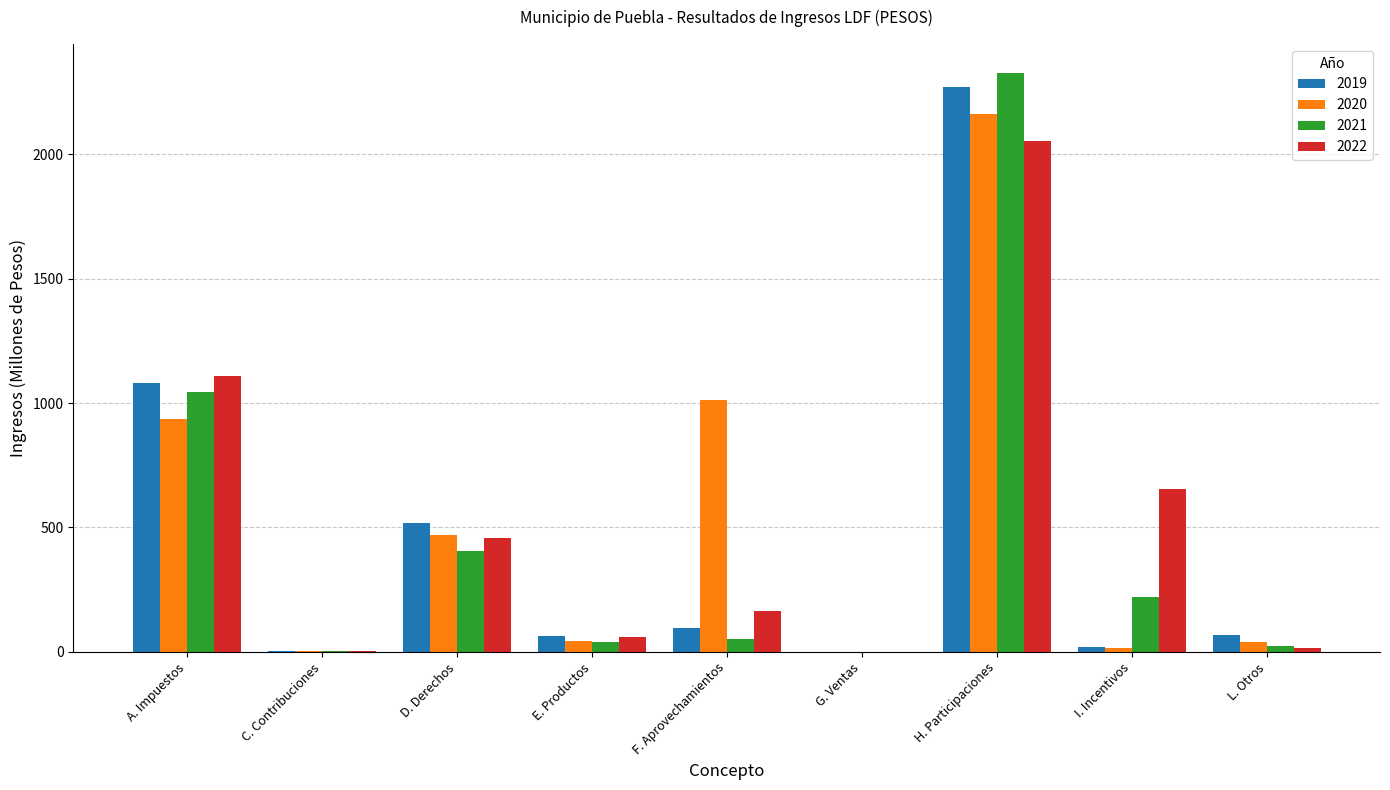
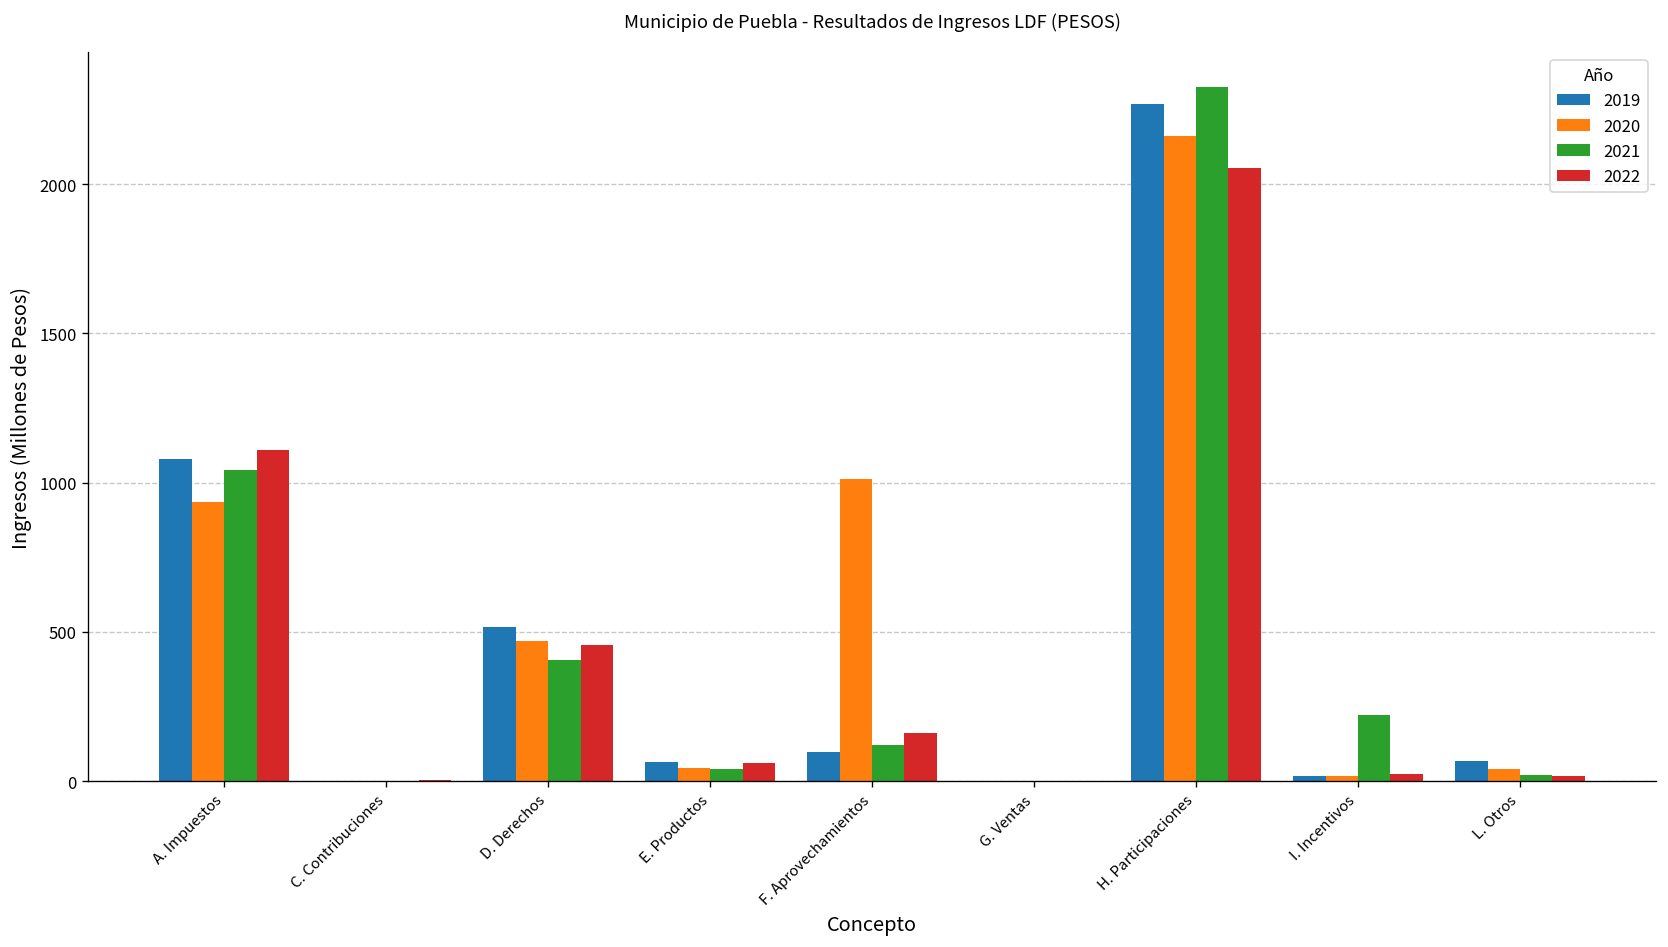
  {
    "2019": {
      "A. Impuestos": 1080,
      "D. Derechos": 520,
      "E. Productos": 60,
      "F. Aprovechamientos": 100,
      "H. Participaciones": 2270,
      "I. Incentivos": 20,
      "L. Otros": 70
    },
    "2020": {
      "A. Impuestos": 940,
      "D. Derechos": 470,
      "E. Productos": 40,
      "F. Aprovechamientos": 1010,
      "H. Participaciones": 2160,
      "I. Incentivos": 20,
      "L. Otros": 40
    },
    "2021": {
      "A. Impuestos": 1040,
      "D. Derechos": 410,
      "E. Productos": 40,
-     "F. Aprovechamientos": 50,
+     "F. Aprovechamientos": 120,
      "G. Ventas": 0,
      "H. Participaciones": 2330,
      "I. Incentivos": 220,
      "L. Otros": 20
    },
    "2022": {
      "A. Impuestos": 1110,
      "D. Derechos": 460,
      "E. Productos": 60,
      "F. Aprovechamientos": 160,
      "G. Ventas": 0,
      "H. Participaciones": 2050,
-     "I. Incentivos": 650,
+     "I. Incentivos": 20,
      "L. Otros": 20
    }
  }
